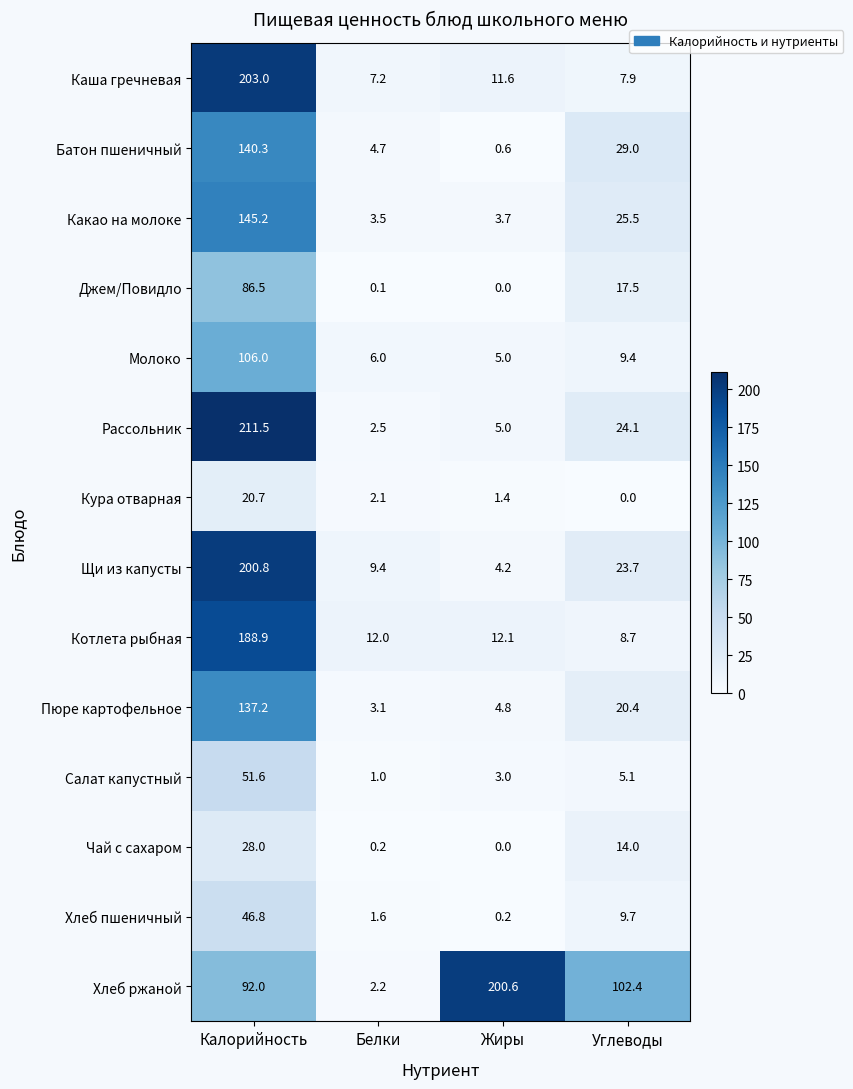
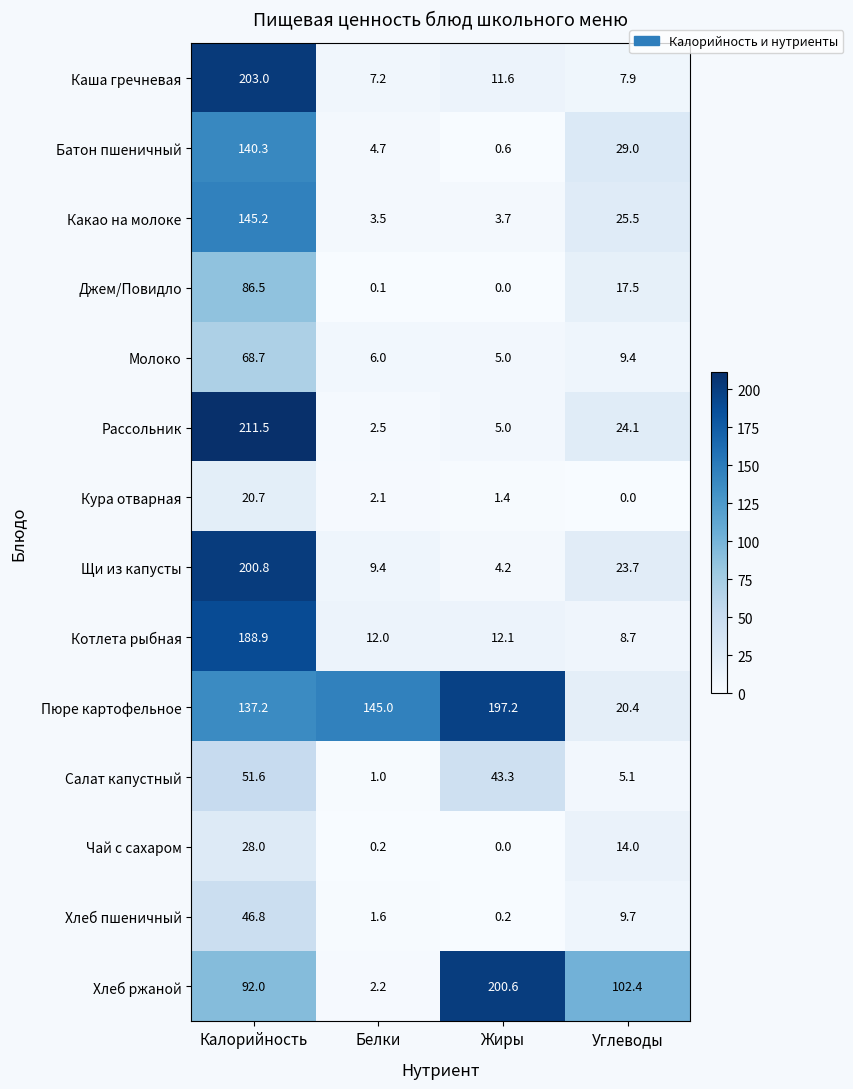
  {
    "Каша гречневая": {
      "Калорийность": 203.0,
      "Белки": 7.2,
      "Жиры": 11.6,
      "Углеводы": 7.9
    },
    "Батон пшеничный": {
      "Калорийность": 140.3,
      "Белки": 4.7,
      "Жиры": 0.6,
      "Углеводы": 29.0
    },
    "Какао на молоке": {
      "Калорийность": 145.2,
      "Белки": 3.5,
      "Жиры": 3.7,
      "Углеводы": 25.5
    },
    "Джем/Повидло": {
      "Калорийность": 86.5,
      "Белки": 0.1,
      "Жиры": 0.0,
      "Углеводы": 17.5
    },
    "Молоко": {
-     "Калорийность": 106.0,
+     "Калорийность": 68.7,
      "Белки": 6.0,
      "Жиры": 5.0,
      "Углеводы": 9.4
    },
    "Рассольник": {
      "Калорийность": 211.5,
      "Белки": 2.5,
      "Жиры": 5.0,
      "Углеводы": 24.1
    },
    "Кура отварная": {
      "Калорийность": 20.7,
      "Белки": 2.1,
      "Жиры": 1.4,
      "Углеводы": 0.0
    },
    "Щи из капусты": {
      "Калорийность": 200.8,
      "Белки": 9.4,
      "Жиры": 4.2,
      "Углеводы": 23.7
    },
    "Котлета рыбная": {
      "Калорийность": 188.9,
      "Белки": 12.0,
      "Жиры": 12.1,
      "Углеводы": 8.7
    },
    "Пюре картофельное": {
      "Калорийность": 137.2,
-     "Белки": 3.1,
-     "Жиры": 4.8,
+     "Белки": 145.0,
+     "Жиры": 197.2,
      "Углеводы": 20.4
    },
    "Салат капустный": {
      "Калорийность": 51.6,
      "Белки": 1.0,
-     "Жиры": 3.0,
+     "Жиры": 43.3,
      "Углеводы": 5.1
    },
    "Чай с сахаром": {
      "Калорийность": 28.0,
      "Белки": 0.2,
      "Жиры": 0.0,
      "Углеводы": 14.0
    },
    "Хлеб пшеничный": {
      "Калорийность": 46.8,
      "Белки": 1.6,
      "Жиры": 0.2,
      "Углеводы": 9.7
    },
    "Хлеб ржаной": {
      "Калорийность": 92.0,
      "Белки": 2.2,
      "Жиры": 200.6,
      "Углеводы": 102.4
    }
  }
